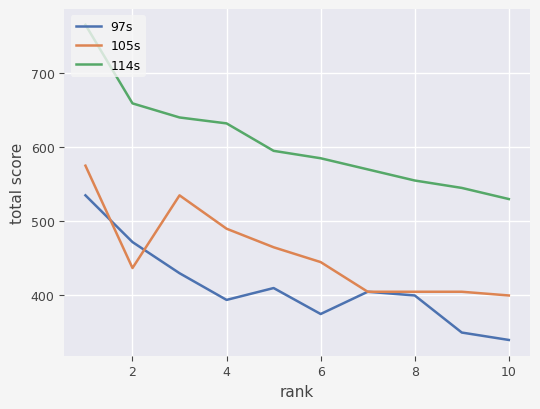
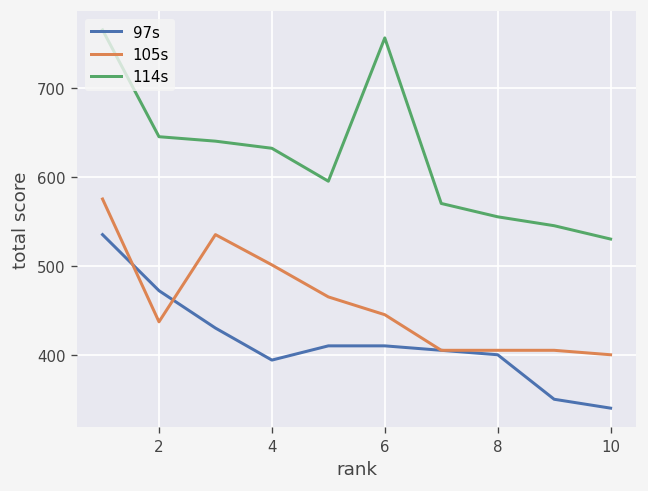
  {
    "97s": {
      "2": 470,
      "4": 390,
-     "6": 380,
+     "6": 410,
      "8": 400,
      "10": 340
    },
    "105s": {
      "2": 440,
-     "4": 490,
+     "4": 500,
      "6": 450,
      "8": 410,
      "10": 400
    },
    "114s": {
-     "2": 660,
+     "2": 650,
      "4": 630,
-     "6": 590,
+     "6": 760,
      "8": 560,
      "10": 530
    }
  }
